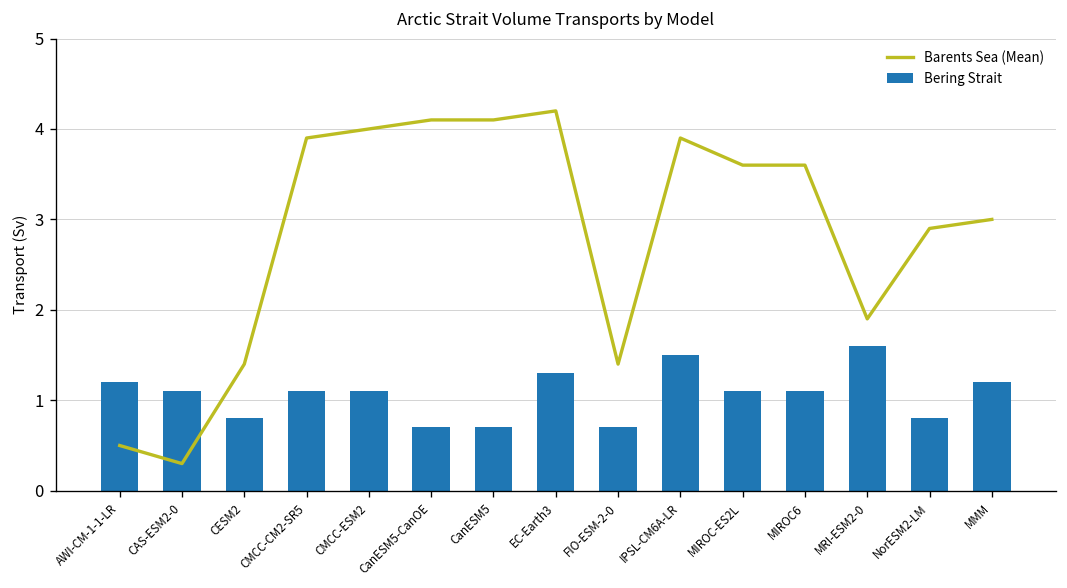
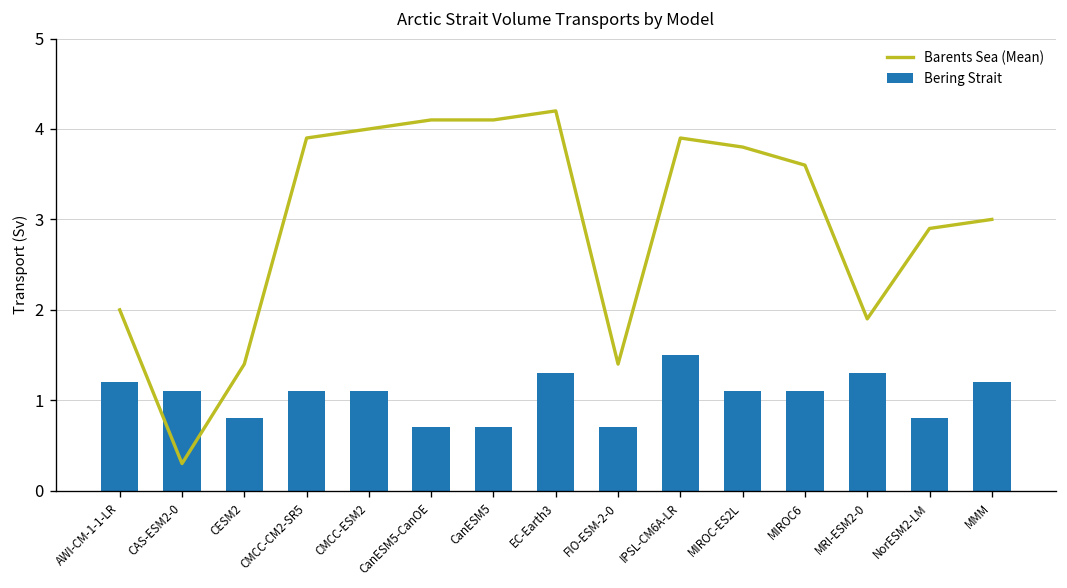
  {
    "Barents Sea (Mean)": {
-     "AWI-CM-1-1-LR": 0.5,
+     "AWI-CM-1-1-LR": 2.0,
      "CAS-ESM2-0": 0.3,
      "CESM2": 1.4,
      "CMCC-CM2-SR5": 3.9,
      "CMCC-ESM2": 4.0,
      "CanESM5-CanOE": 4.1,
      "CanESM5": 4.1,
      "EC-Earth3": 4.2,
      "FIO-ESM-2-0": 1.4,
      "IPSL-CM6A-LR": 3.9,
-     "MIROC-ES2L": 3.6,
+     "MIROC-ES2L": 3.8,
      "MIROC6": 3.6,
      "MRI-ESM2-0": 1.9,
      "NorESM2-LM": 2.9,
      "MMM": 3.0
    },
    "Bering Strait": {
      "AWI-CM-1-1-LR": 1.2,
      "CAS-ESM2-0": 1.1,
      "CESM2": 0.8,
      "CMCC-CM2-SR5": 1.1,
      "CMCC-ESM2": 1.1,
      "CanESM5-CanOE": 0.7,
      "CanESM5": 0.7,
      "EC-Earth3": 1.3,
      "FIO-ESM-2-0": 0.7,
      "IPSL-CM6A-LR": 1.5,
      "MIROC-ES2L": 1.1,
      "MIROC6": 1.1,
-     "MRI-ESM2-0": 1.6,
+     "MRI-ESM2-0": 1.3,
      "NorESM2-LM": 0.8,
      "MMM": 1.2
    }
  }
